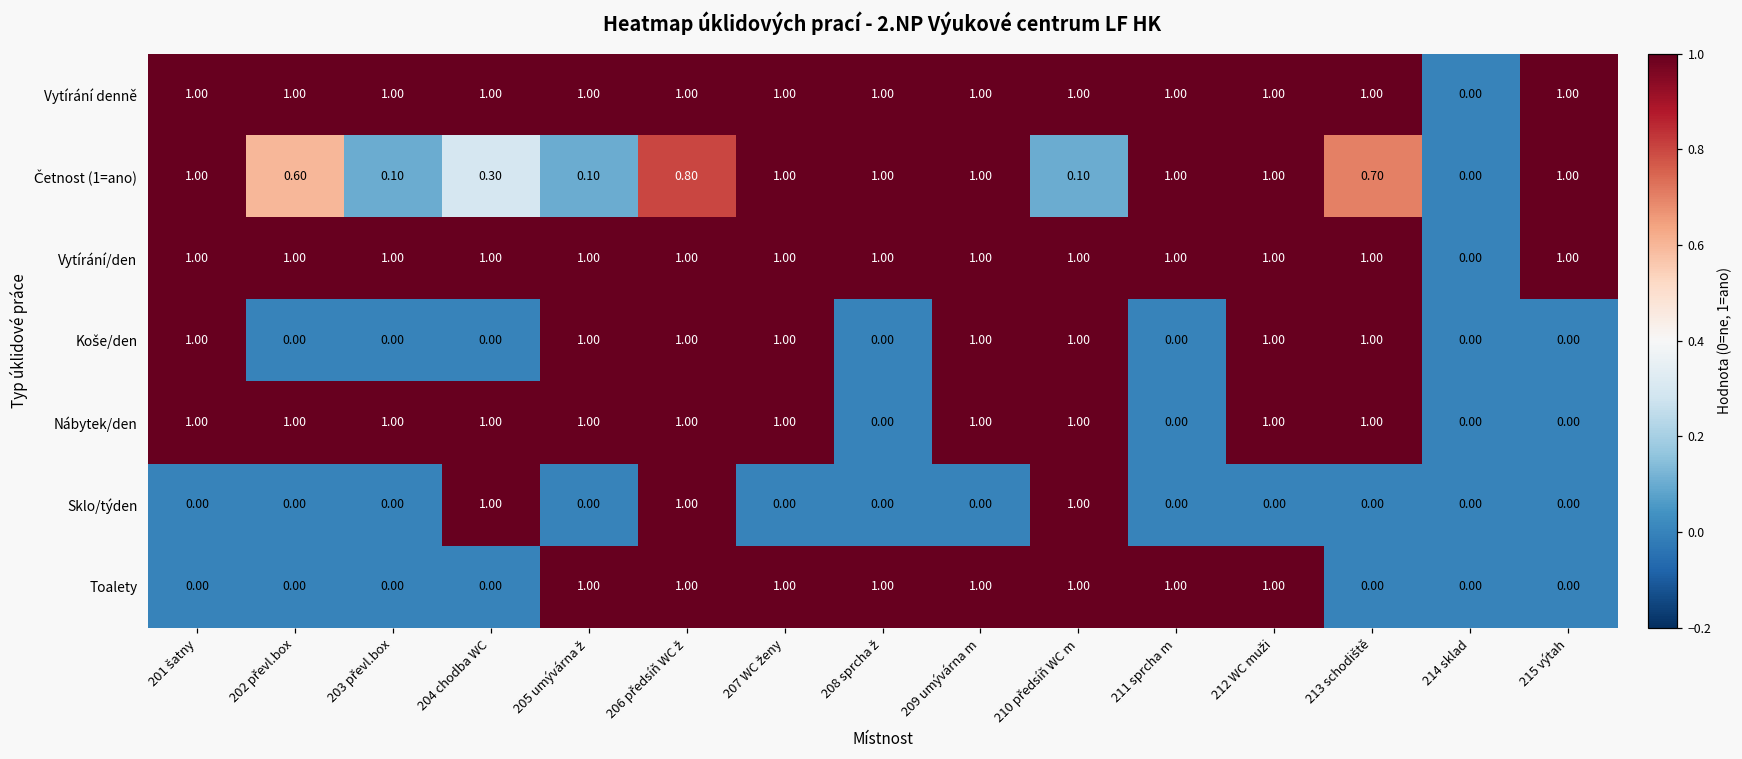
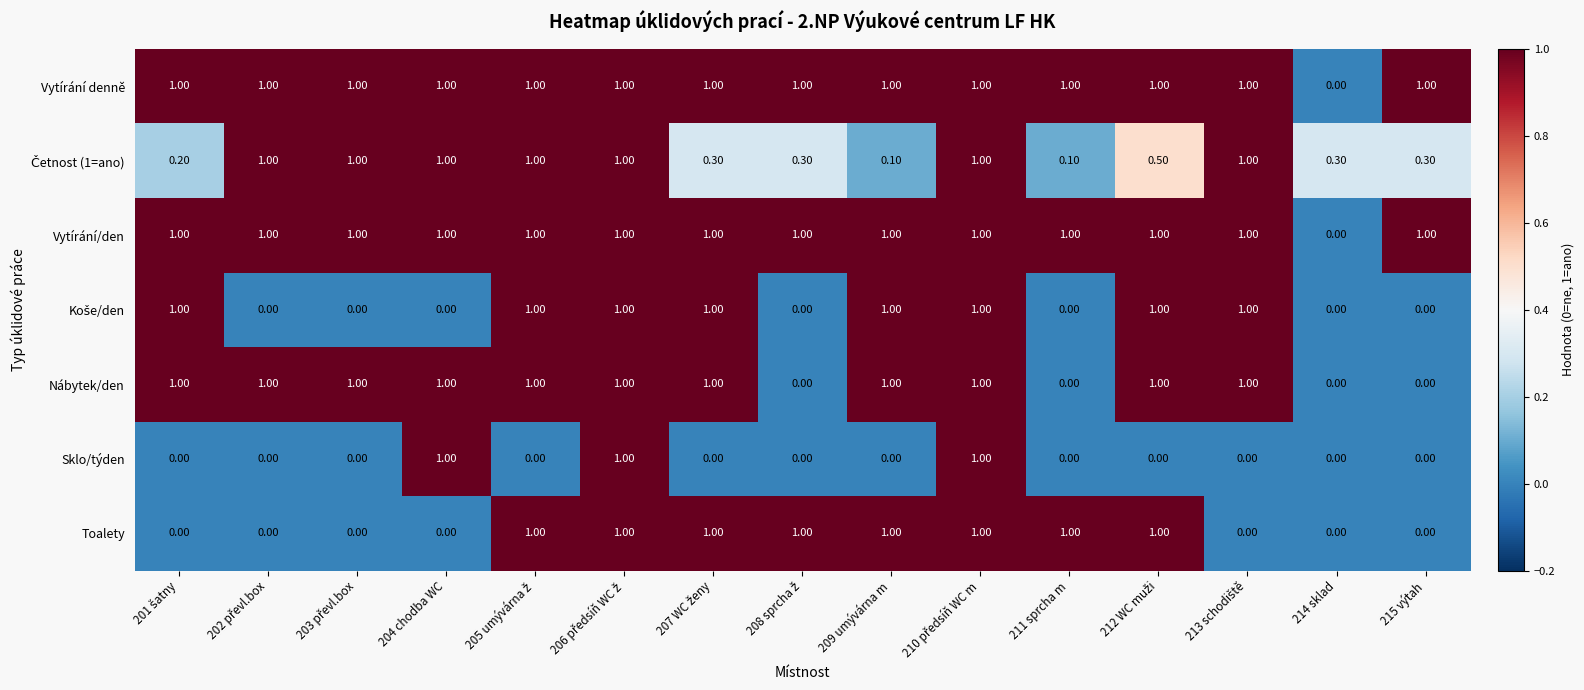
  {
    "Vytírání denně": {
      "201 šatny": 1.00,
      "202 převl.box": 1.00,
      "203 převl.box": 1.00,
      "204 chodba WC": 1.00,
      "205 umývárna ž": 1.00,
      "206 předsíň WC ž": 1.00,
      "207 WC ženy": 1.00,
      "208 sprcha ž": 1.00,
      "209 umývárna m": 1.00,
      "210 předsíň WC m": 1.00,
      "211 sprcha m": 1.00,
      "212 WC muži": 1.00,
      "213 schodiště": 1.00,
      "214 sklad": 0.00,
      "215 výtah": 1.00
    },
    "Četnost (1=ano)": {
-     "201 šatny": 1.00,
-     "202 převl.box": 0.60,
-     "203 převl.box": 0.10,
-     "204 chodba WC": 0.30,
-     "205 umývárna ž": 0.10,
-     "206 předsíň WC ž": 0.80,
-     "207 WC ženy": 1.00,
-     "208 sprcha ž": 1.00,
-     "209 umývárna m": 1.00,
-     "210 předsíň WC m": 0.10,
-     "211 sprcha m": 1.00,
-     "212 WC muži": 1.00,
-     "213 schodiště": 0.70,
-     "214 sklad": 0.00,
-     "215 výtah": 1.00
+     "201 šatny": 0.20,
+     "202 převl.box": 1.00,
+     "203 převl.box": 1.00,
+     "204 chodba WC": 1.00,
+     "205 umývárna ž": 1.00,
+     "206 předsíň WC ž": 1.00,
+     "207 WC ženy": 0.30,
+     "208 sprcha ž": 0.30,
+     "209 umývárna m": 0.10,
+     "210 předsíň WC m": 1.00,
+     "211 sprcha m": 0.10,
+     "212 WC muži": 0.50,
+     "213 schodiště": 1.00,
+     "214 sklad": 0.30,
+     "215 výtah": 0.30
    },
    "Vytírání/den": {
      "201 šatny": 1.00,
      "202 převl.box": 1.00,
      "203 převl.box": 1.00,
      "204 chodba WC": 1.00,
      "205 umývárna ž": 1.00,
      "206 předsíň WC ž": 1.00,
      "207 WC ženy": 1.00,
      "208 sprcha ž": 1.00,
      "209 umývárna m": 1.00,
      "210 předsíň WC m": 1.00,
      "211 sprcha m": 1.00,
      "212 WC muži": 1.00,
      "213 schodiště": 1.00,
      "214 sklad": 0.00,
      "215 výtah": 1.00
    },
    "Koše/den": {
      "201 šatny": 1.00,
      "202 převl.box": 0.00,
      "203 převl.box": 0.00,
      "204 chodba WC": 0.00,
      "205 umývárna ž": 1.00,
      "206 předsíň WC ž": 1.00,
      "207 WC ženy": 1.00,
      "208 sprcha ž": 0.00,
      "209 umývárna m": 1.00,
      "210 předsíň WC m": 1.00,
      "211 sprcha m": 0.00,
      "212 WC muži": 1.00,
      "213 schodiště": 1.00,
      "214 sklad": 0.00,
      "215 výtah": 0.00
    },
    "Nábytek/den": {
      "201 šatny": 1.00,
      "202 převl.box": 1.00,
      "203 převl.box": 1.00,
      "204 chodba WC": 1.00,
      "205 umývárna ž": 1.00,
      "206 předsíň WC ž": 1.00,
      "207 WC ženy": 1.00,
      "208 sprcha ž": 0.00,
      "209 umývárna m": 1.00,
      "210 předsíň WC m": 1.00,
      "211 sprcha m": 0.00,
      "212 WC muži": 1.00,
      "213 schodiště": 1.00,
      "214 sklad": 0.00,
      "215 výtah": 0.00
    },
    "Sklo/týden": {
      "201 šatny": 0.00,
      "202 převl.box": 0.00,
      "203 převl.box": 0.00,
      "204 chodba WC": 1.00,
      "205 umývárna ž": 0.00,
      "206 předsíň WC ž": 1.00,
      "207 WC ženy": 0.00,
      "208 sprcha ž": 0.00,
      "209 umývárna m": 0.00,
      "210 předsíň WC m": 1.00,
      "211 sprcha m": 0.00,
      "212 WC muži": 0.00,
      "213 schodiště": 0.00,
      "214 sklad": 0.00,
      "215 výtah": 0.00
    },
    "Toalety": {
      "201 šatny": 0.00,
      "202 převl.box": 0.00,
      "203 převl.box": 0.00,
      "204 chodba WC": 0.00,
      "205 umývárna ž": 1.00,
      "206 předsíň WC ž": 1.00,
      "207 WC ženy": 1.00,
      "208 sprcha ž": 1.00,
      "209 umývárna m": 1.00,
      "210 předsíň WC m": 1.00,
      "211 sprcha m": 1.00,
      "212 WC muži": 1.00,
      "213 schodiště": 0.00,
      "214 sklad": 0.00,
      "215 výtah": 0.00
    }
  }
